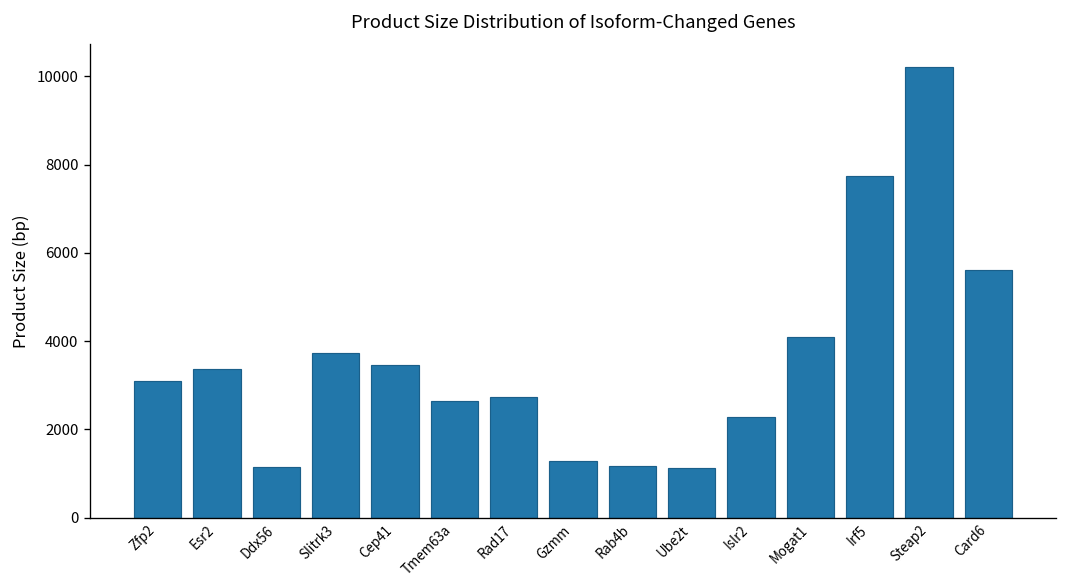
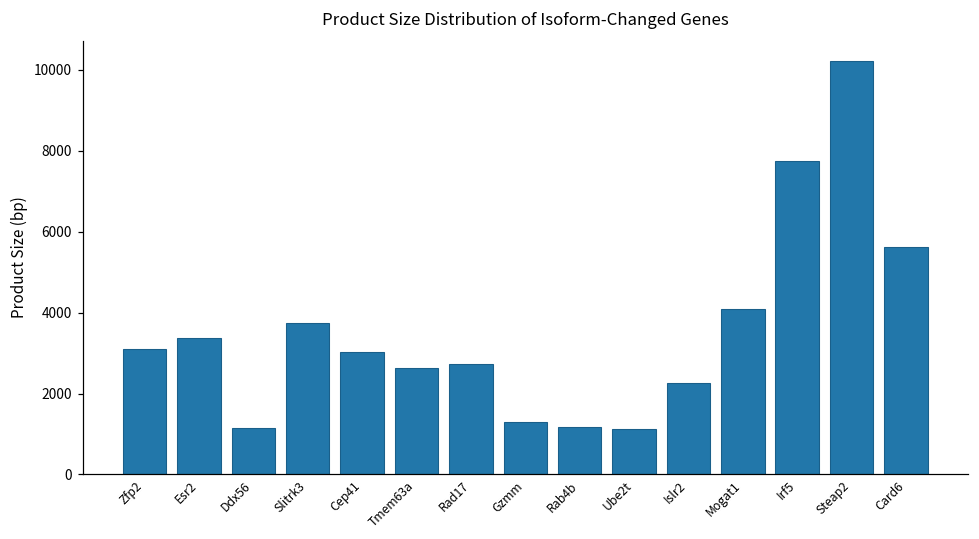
  {
    "Zfp2": 3100,
    "Esr2": 3400,
    "Ddx56": 1200,
    "Slitrk3": 3700,
-   "Cep41": 3400,
+   "Cep41": 3000,
    "Tmem63a": 2600,
    "Rad17": 2700,
    "Gzmm": 1300,
    "Rab4b": 1200,
    "Ube2t": 1100,
    "Islr2": 2300,
    "Mogat1": 4100,
    "Irf5": 7700,
    "Steap2": 10200,
    "Card6": 5600
  }
